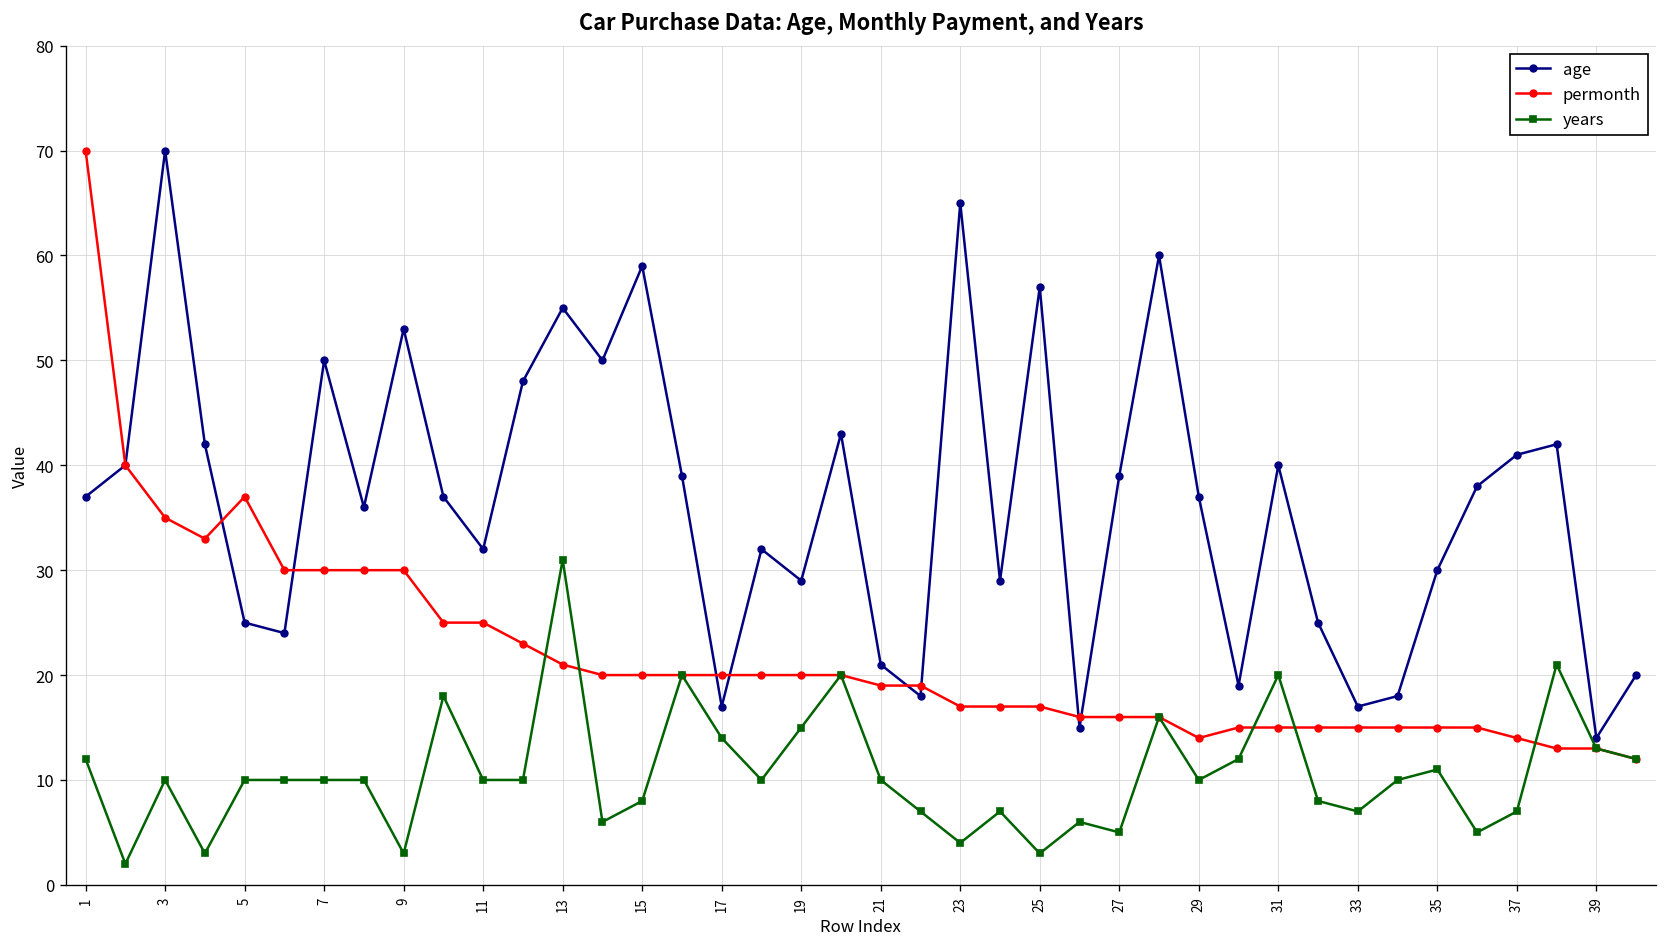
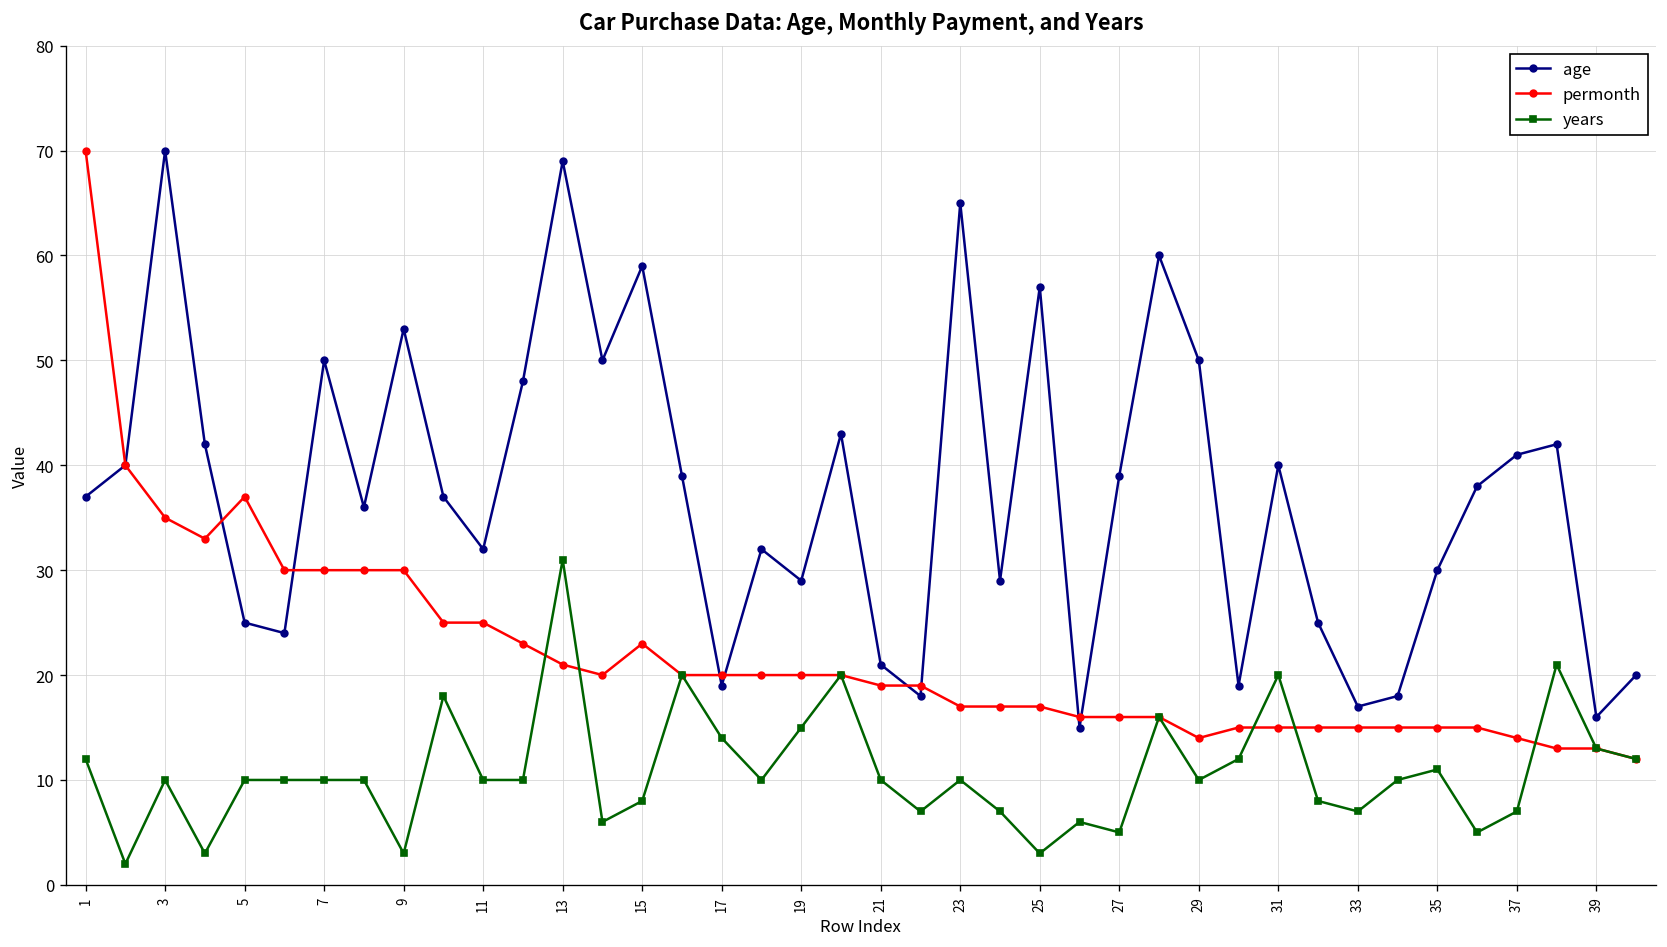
  {
    "age": {
      "1": 37,
      "3": 70,
      "5": 25,
      "7": 50,
      "9": 53,
      "11": 32,
-     "13": 55,
+     "13": 69,
      "15": 59,
-     "17": 17,
+     "17": 19,
      "19": 29,
      "21": 21,
      "23": 65,
      "25": 57,
      "27": 39,
-     "29": 37,
+     "29": 50,
      "31": 40,
      "33": 17,
      "35": 30,
      "37": 41,
-     "39": 14
+     "39": 16
    },
    "permonth": {
      "1": 70,
      "3": 35,
      "5": 37,
      "7": 30,
      "9": 30,
      "11": 25,
      "13": 21,
-     "15": 20,
+     "15": 23,
      "17": 20,
      "19": 20,
      "21": 19,
      "23": 17,
      "25": 17,
      "27": 16,
      "29": 14,
      "31": 15,
      "33": 15,
      "35": 15,
      "37": 14
    },
    "years": {
      "1": 12,
      "3": 10,
      "5": 10,
      "7": 10,
      "9": 3,
      "11": 10,
      "13": 31,
      "15": 8,
      "17": 14,
      "19": 15,
      "21": 10,
-     "23": 4,
+     "23": 10,
      "25": 3,
      "27": 5,
      "29": 10,
      "31": 20,
      "33": 7,
      "35": 11,
      "37": 7
    }
  }
